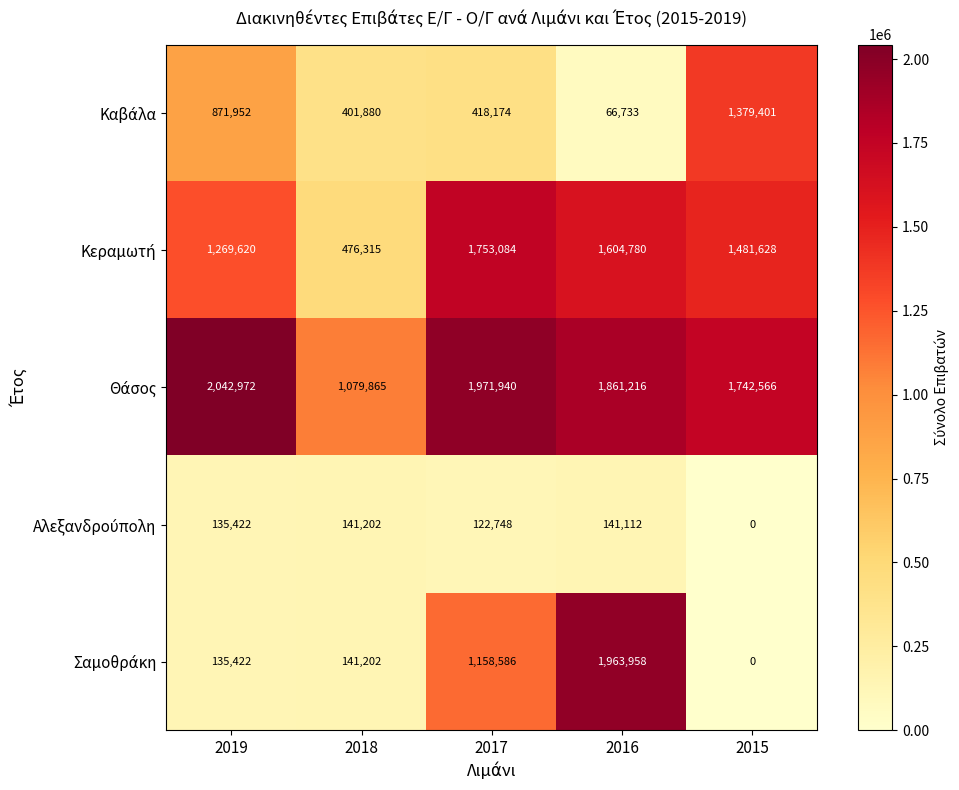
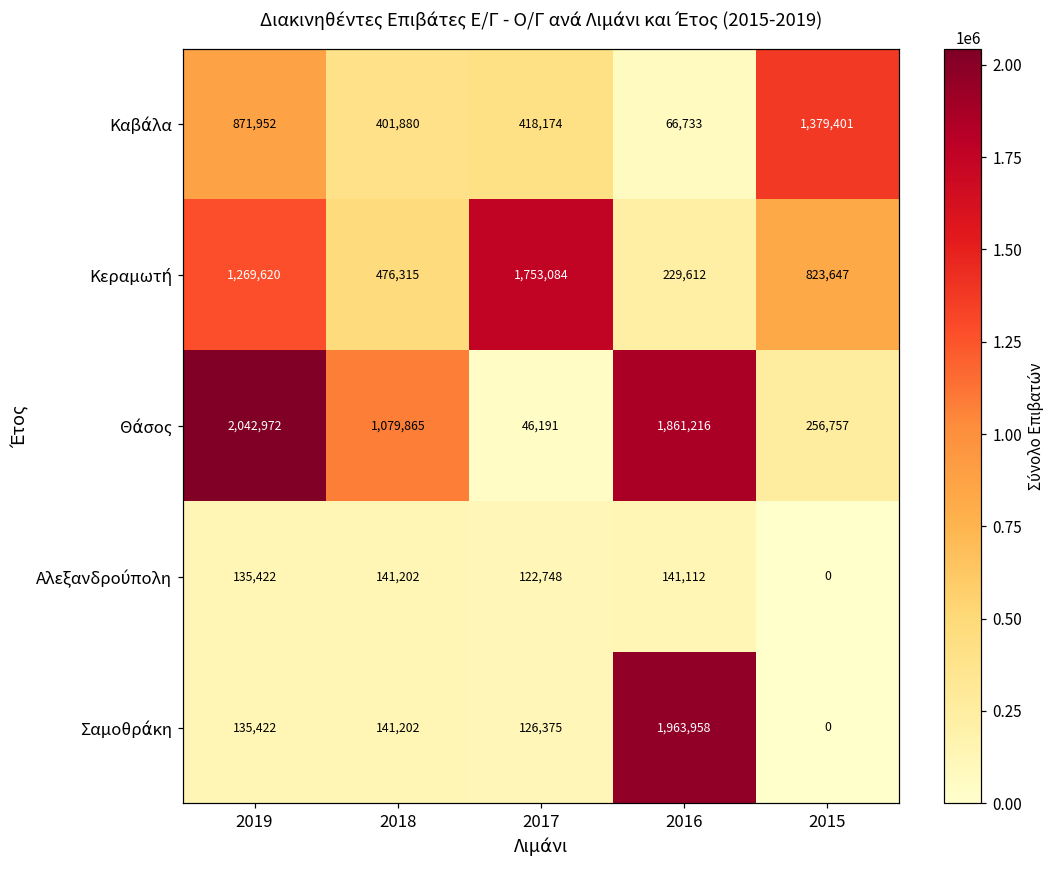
  {
    "Καβάλα": {
      "2019": "871,952",
      "2018": "401,880",
      "2017": "418,174",
      "2016": "66,733",
      "2015": "1,379,401"
    },
    "Κεραμωτή": {
      "2019": "1,269,620",
      "2018": "476,315",
      "2017": "1,753,084",
-     "2016": "1,604,780",
-     "2015": "1,481,628"
+     "2016": "229,612",
+     "2015": "823,647"
    },
    "Θάσος": {
      "2019": "2,042,972",
      "2018": "1,079,865",
-     "2017": "1,971,940",
+     "2017": "46,191",
      "2016": "1,861,216",
-     "2015": "1,742,566"
+     "2015": "256,757"
    },
    "Αλεξανδρούπολη": {
      "2019": "135,422",
      "2018": "141,202",
      "2017": "122,748",
      "2016": "141,112",
      "2015": "0"
    },
    "Σαμοθράκη": {
      "2019": "135,422",
      "2018": "141,202",
-     "2017": "1,158,586",
+     "2017": "126,375",
      "2016": "1,963,958",
      "2015": "0"
    }
  }
